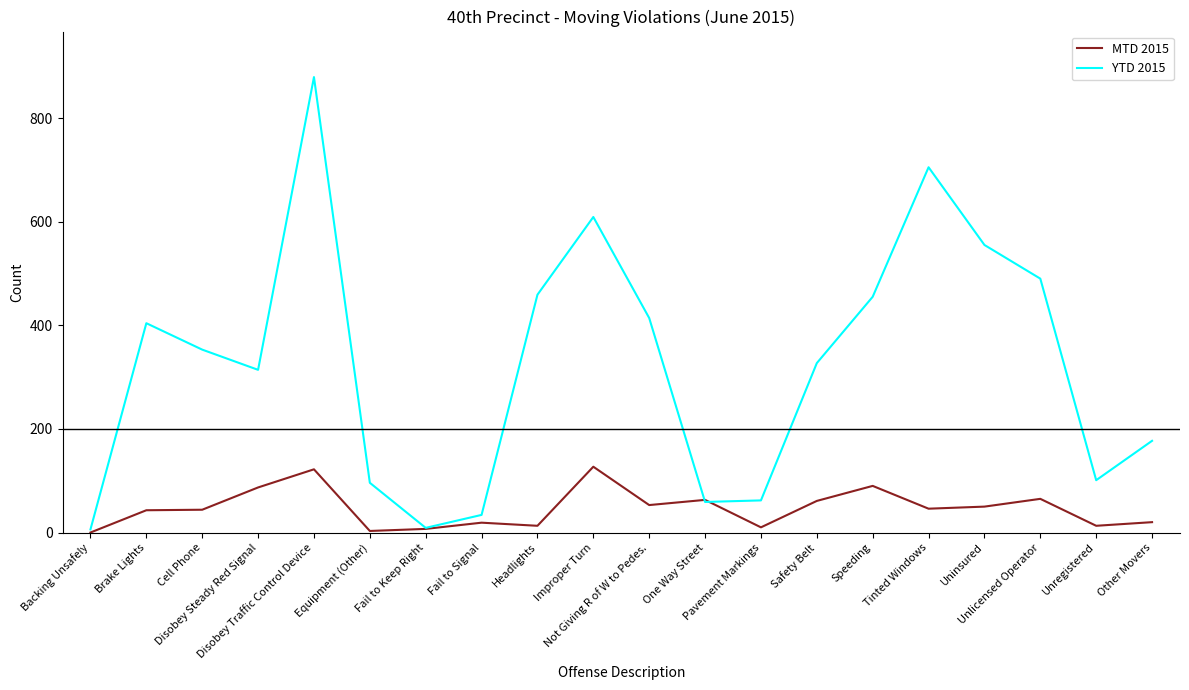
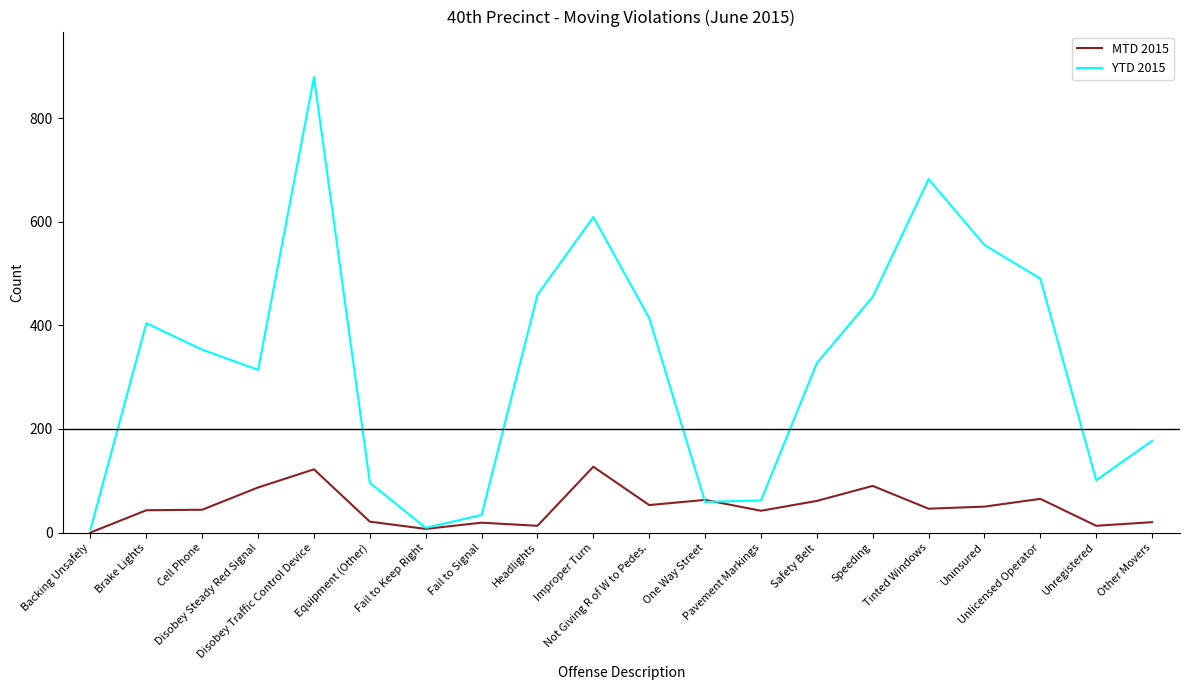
  {
    "MTD 2015": {
      "Backing Unsafely": 0,
      "Brake Lights": 40,
      "Cell Phone": 40,
      "Disobey Steady Red Signal": 90,
      "Disobey Traffic Control Device": 120,
-     "Equipment (Other)": 0,
+     "Equipment (Other)": 20,
      "Fail to Signal": 20,
      "Headlights": 10,
      "Improper Turn": 130,
      "Not Giving R of W to Pedes.": 50,
-     "Pavement Markings": 10,
+     "Pavement Markings": 40,
      "Safety Belt": 60,
      "Speeding": 90,
      "Tinted Windows": 50,
      "Uninsured": 50,
      "Unlicensed Operator": 70,
      "Unregistered": 10,
      "Other Movers": 20
    },
    "YTD 2015": {
      "Backing Unsafely": 10,
      "Brake Lights": 400,
      "Cell Phone": 350,
      "Disobey Steady Red Signal": 310,
      "Disobey Traffic Control Device": 880,
      "Equipment (Other)": 100,
      "Fail to Signal": 30,
      "Headlights": 460,
      "Improper Turn": 610,
      "Not Giving R of W to Pedes.": 410,
      "Pavement Markings": 60,
      "Safety Belt": 330,
      "Speeding": 460,
-     "Tinted Windows": 710,
+     "Tinted Windows": 680,
      "Uninsured": 560,
      "Unlicensed Operator": 490,
      "Unregistered": 100,
      "Other Movers": 180
    }
  }
